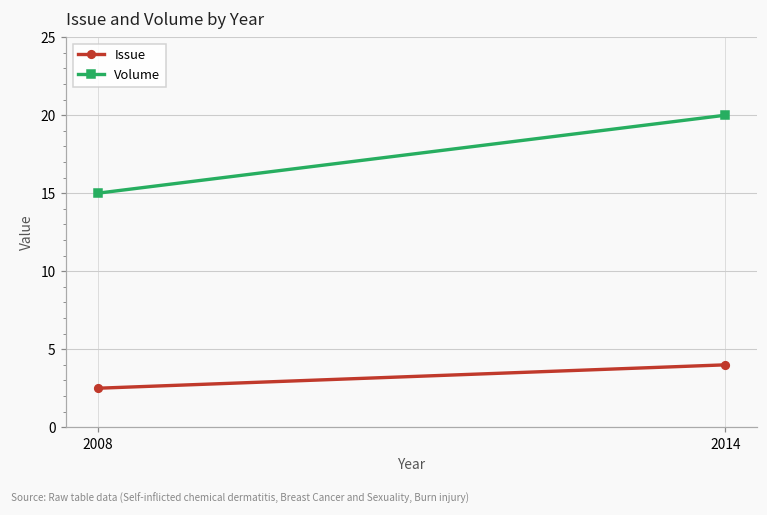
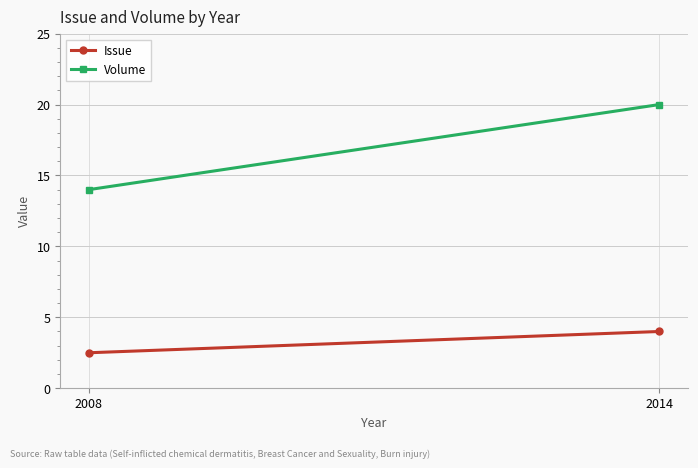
  {
    "Issue": {
      "2008": 2.5,
      "2014": 4
    },
    "Volume": {
-     "2008": 15,
+     "2008": 14,
      "2014": 20
    }
  }
